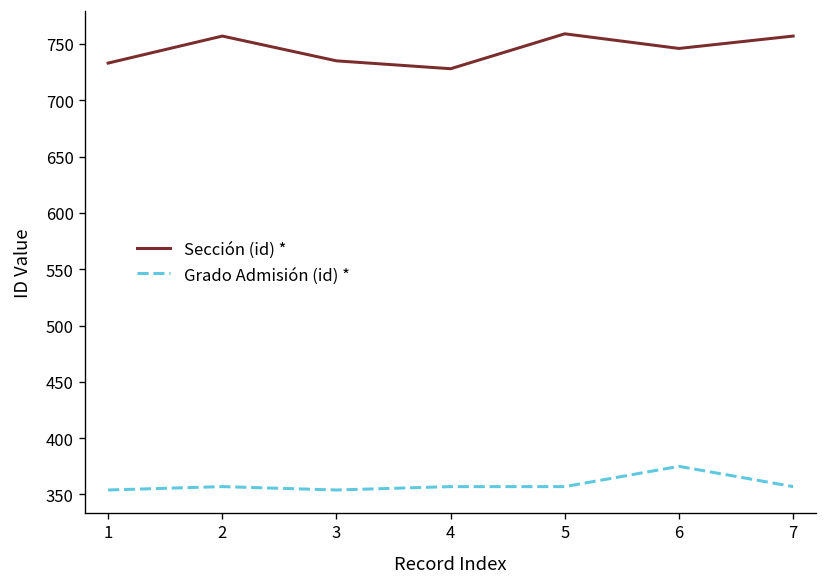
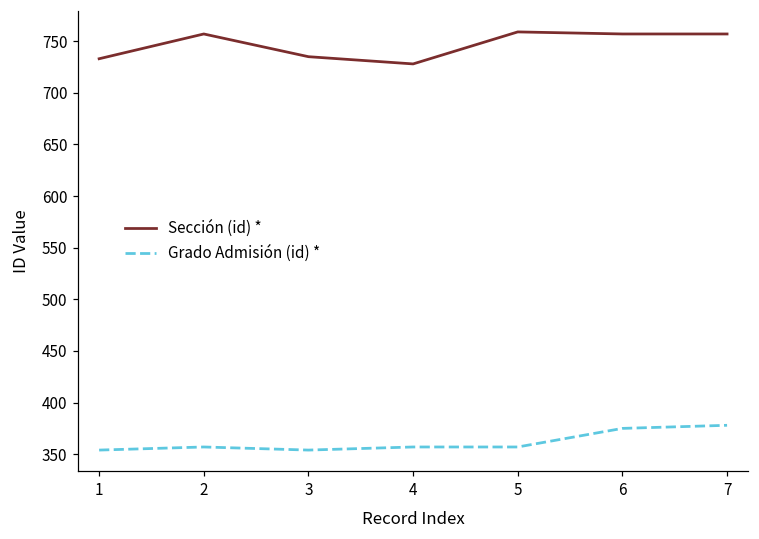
  {
    "Sección (id) *": {
      "1": 730,
      "2": 760,
      "3": 740,
      "4": 730,
      "5": 760,
-     "6": 750,
+     "6": 760,
      "7": 760
    },
    "Grado Admisión (id) *": {
      "1": 350,
      "2": 360,
      "3": 350,
      "4": 360,
      "5": 360,
      "6": 380,
-     "7": 360
+     "7": 380
    }
  }
